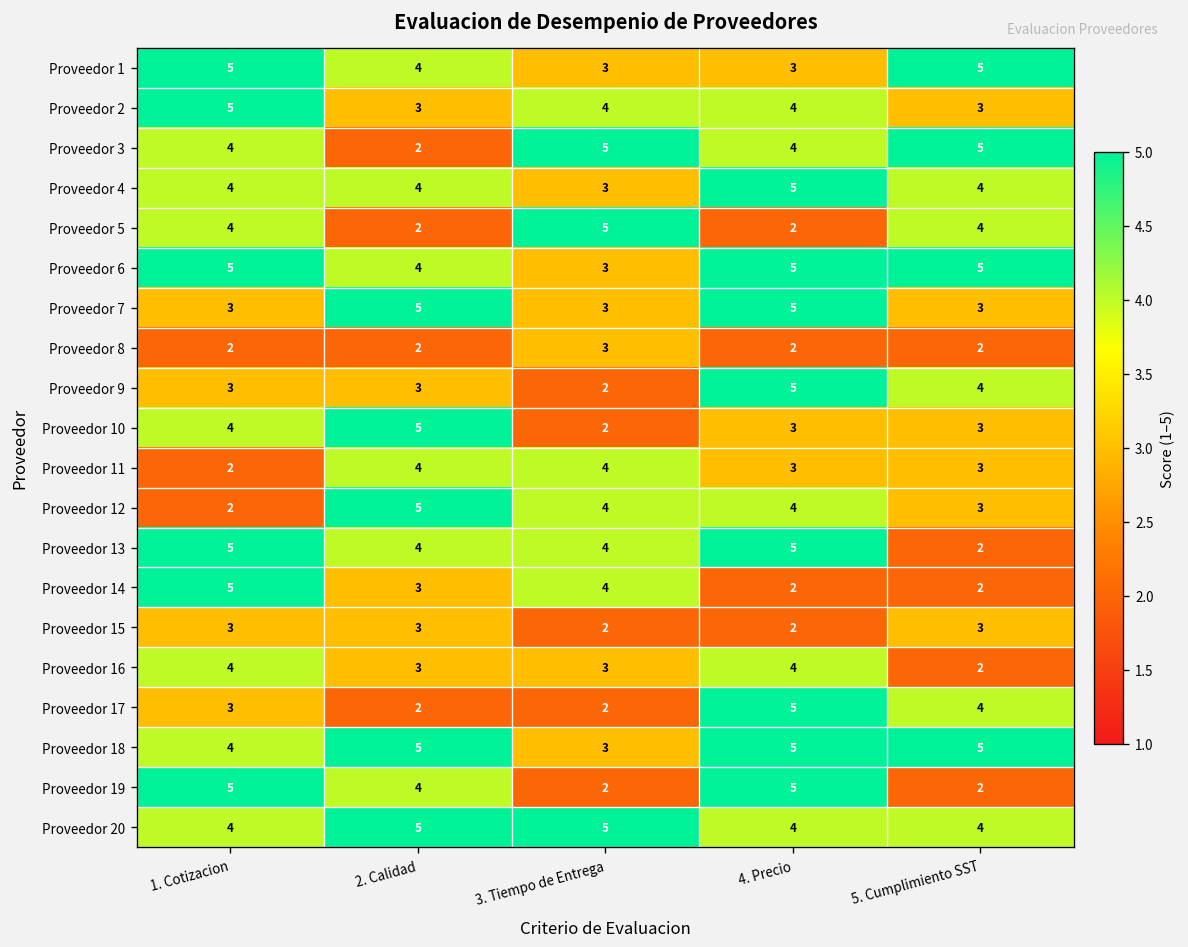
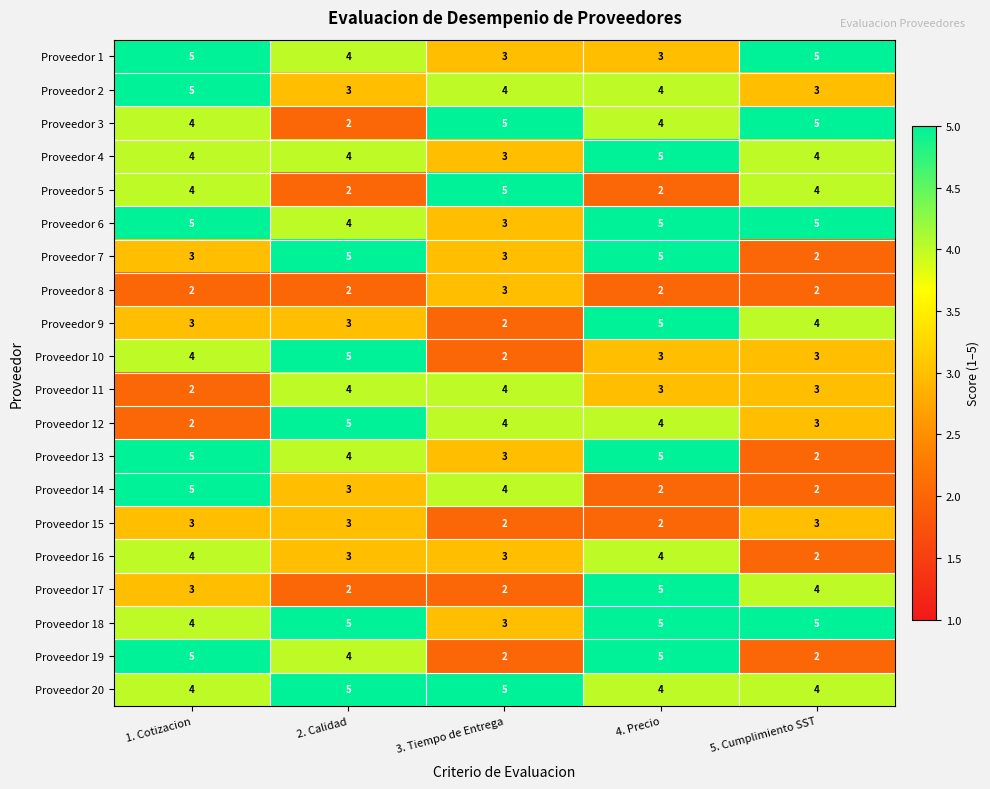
  {
    "Proveedor 1": {
      "1. Cotizacion": 5,
      "2. Calidad": 4,
      "3. Tiempo de Entrega": 3,
      "4. Precio": 3,
      "5. Cumplimiento SST": 5
    },
    "Proveedor 2": {
      "1. Cotizacion": 5,
      "2. Calidad": 3,
      "3. Tiempo de Entrega": 4,
      "4. Precio": 4,
      "5. Cumplimiento SST": 3
    },
    "Proveedor 3": {
      "1. Cotizacion": 4,
      "2. Calidad": 2,
      "3. Tiempo de Entrega": 5,
      "4. Precio": 4,
      "5. Cumplimiento SST": 5
    },
    "Proveedor 4": {
      "1. Cotizacion": 4,
      "2. Calidad": 4,
      "3. Tiempo de Entrega": 3,
      "4. Precio": 5,
      "5. Cumplimiento SST": 4
    },
    "Proveedor 5": {
      "1. Cotizacion": 4,
      "2. Calidad": 2,
      "3. Tiempo de Entrega": 5,
      "4. Precio": 2,
      "5. Cumplimiento SST": 4
    },
    "Proveedor 6": {
      "1. Cotizacion": 5,
      "2. Calidad": 4,
      "3. Tiempo de Entrega": 3,
      "4. Precio": 5,
      "5. Cumplimiento SST": 5
    },
    "Proveedor 7": {
      "1. Cotizacion": 3,
      "2. Calidad": 5,
      "3. Tiempo de Entrega": 3,
      "4. Precio": 5,
-     "5. Cumplimiento SST": 3
+     "5. Cumplimiento SST": 2
    },
    "Proveedor 8": {
      "1. Cotizacion": 2,
      "2. Calidad": 2,
      "3. Tiempo de Entrega": 3,
      "4. Precio": 2,
      "5. Cumplimiento SST": 2
    },
    "Proveedor 9": {
      "1. Cotizacion": 3,
      "2. Calidad": 3,
      "3. Tiempo de Entrega": 2,
      "4. Precio": 5,
      "5. Cumplimiento SST": 4
    },
    "Proveedor 10": {
      "1. Cotizacion": 4,
      "2. Calidad": 5,
      "3. Tiempo de Entrega": 2,
      "4. Precio": 3,
      "5. Cumplimiento SST": 3
    },
    "Proveedor 11": {
      "1. Cotizacion": 2,
      "2. Calidad": 4,
      "3. Tiempo de Entrega": 4,
      "4. Precio": 3,
      "5. Cumplimiento SST": 3
    },
    "Proveedor 12": {
      "1. Cotizacion": 2,
      "2. Calidad": 5,
      "3. Tiempo de Entrega": 4,
      "4. Precio": 4,
      "5. Cumplimiento SST": 3
    },
    "Proveedor 13": {
      "1. Cotizacion": 5,
      "2. Calidad": 4,
-     "3. Tiempo de Entrega": 4,
+     "3. Tiempo de Entrega": 3,
      "4. Precio": 5,
      "5. Cumplimiento SST": 2
    },
    "Proveedor 14": {
      "1. Cotizacion": 5,
      "2. Calidad": 3,
      "3. Tiempo de Entrega": 4,
      "4. Precio": 2,
      "5. Cumplimiento SST": 2
    },
    "Proveedor 15": {
      "1. Cotizacion": 3,
      "2. Calidad": 3,
      "3. Tiempo de Entrega": 2,
      "4. Precio": 2,
      "5. Cumplimiento SST": 3
    },
    "Proveedor 16": {
      "1. Cotizacion": 4,
      "2. Calidad": 3,
      "3. Tiempo de Entrega": 3,
      "4. Precio": 4,
      "5. Cumplimiento SST": 2
    },
    "Proveedor 17": {
      "1. Cotizacion": 3,
      "2. Calidad": 2,
      "3. Tiempo de Entrega": 2,
      "4. Precio": 5,
      "5. Cumplimiento SST": 4
    },
    "Proveedor 18": {
      "1. Cotizacion": 4,
      "2. Calidad": 5,
      "3. Tiempo de Entrega": 3,
      "4. Precio": 5,
      "5. Cumplimiento SST": 5
    },
    "Proveedor 19": {
      "1. Cotizacion": 5,
      "2. Calidad": 4,
      "3. Tiempo de Entrega": 2,
      "4. Precio": 5,
      "5. Cumplimiento SST": 2
    },
    "Proveedor 20": {
      "1. Cotizacion": 4,
      "2. Calidad": 5,
      "3. Tiempo de Entrega": 5,
      "4. Precio": 4,
      "5. Cumplimiento SST": 4
    }
  }
